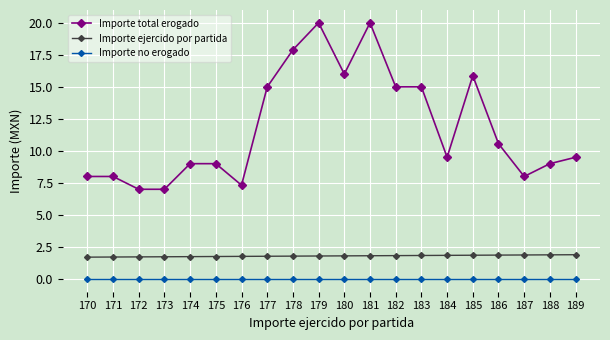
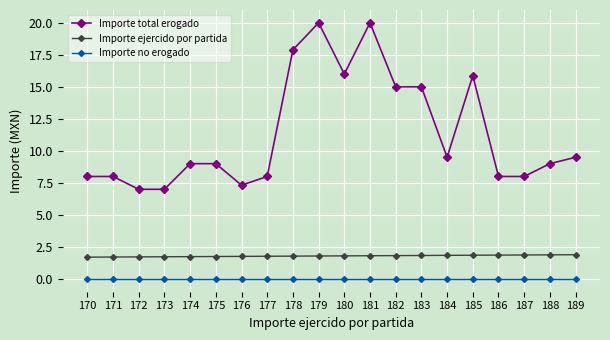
  {
    "Importe total erogado": {
      "170": 8.0,
      "171": 8.0,
      "172": 7.0,
      "173": 7.0,
      "174": 9.0,
      "175": 9.0,
      "176": 7.3,
-     "177": 15.0,
+     "177": 8.0,
      "178": 17.9,
      "179": 20.0,
      "180": 16.0,
      "181": 20.0,
      "182": 15.0,
      "183": 15.0,
      "184": 9.5,
      "185": 15.9,
-     "186": 10.6,
+     "186": 8.0,
      "187": 8.0,
      "188": 9.0,
      "189": 9.5
    },
    "Importe ejercido por partida": {
      "170": 1.7,
      "171": 1.7,
      "172": 1.7,
      "173": 1.7,
      "174": 1.7,
      "175": 1.8,
      "176": 1.8,
      "177": 1.8,
      "178": 1.8,
      "179": 1.8,
      "180": 1.8,
      "181": 1.8,
      "182": 1.8,
      "183": 1.8,
      "184": 1.8,
      "185": 1.9,
      "186": 1.9,
      "187": 1.9,
      "188": 1.9,
      "189": 1.9
    },
    "Importe no erogado": {
      "170": 0.0,
      "171": 0.0,
      "172": 0.0,
      "173": 0.0,
      "174": 0.0,
      "175": 0.0,
      "176": 0.0,
      "177": 0.0,
      "178": 0.0,
      "179": 0.0,
      "180": 0.0,
      "181": 0.0,
      "182": 0.0,
      "183": 0.0,
      "184": 0.0,
      "185": 0.0,
      "186": 0.0,
      "187": 0.0,
      "188": 0.0,
      "189": 0.0
    }
  }
